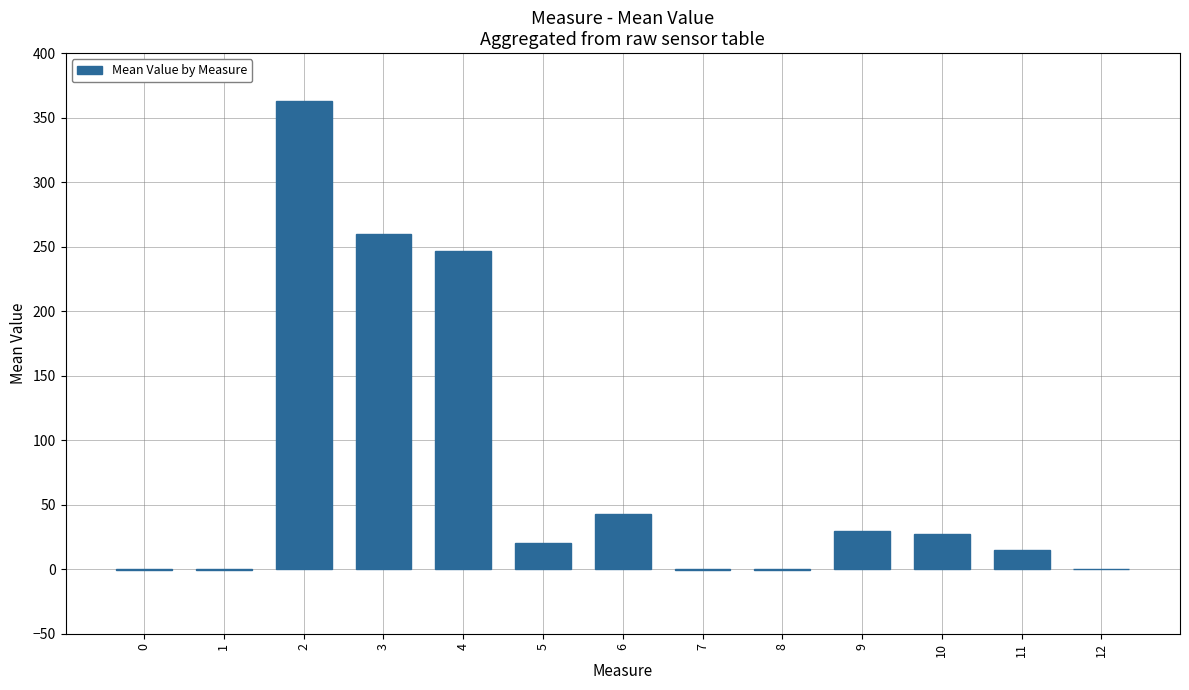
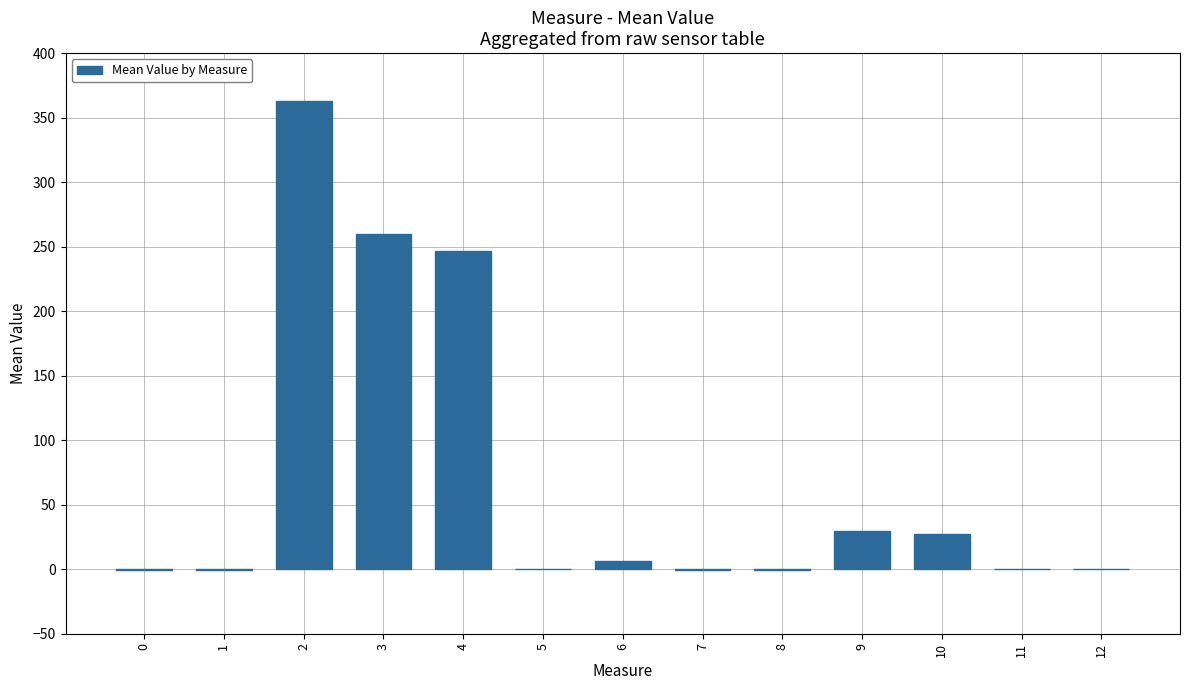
  {
    "2": 363,
    "3": 260,
    "4": 247,
-   "5": 20,
-   "6": 43,
+   "5": 0,
+   "6": 7,
    "9": 29,
    "10": 27,
-   "11": 15
+   "11": 0
  }
